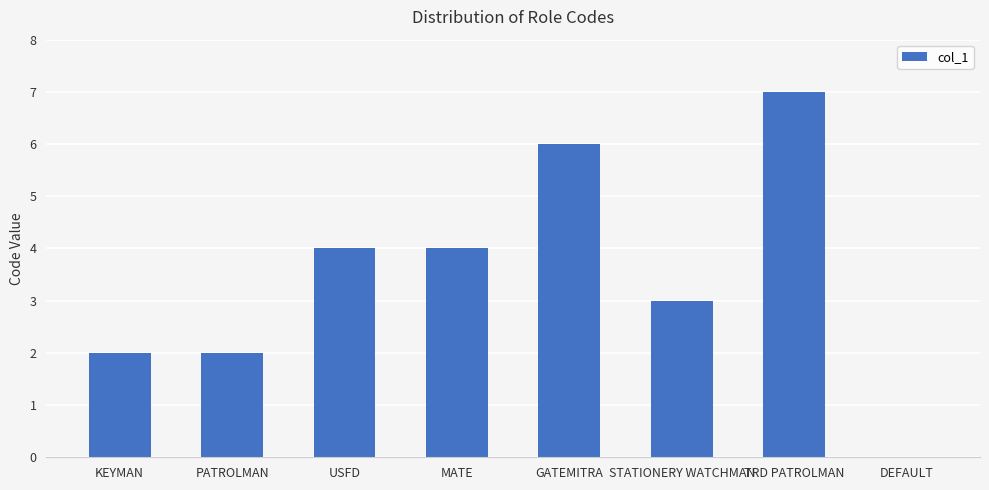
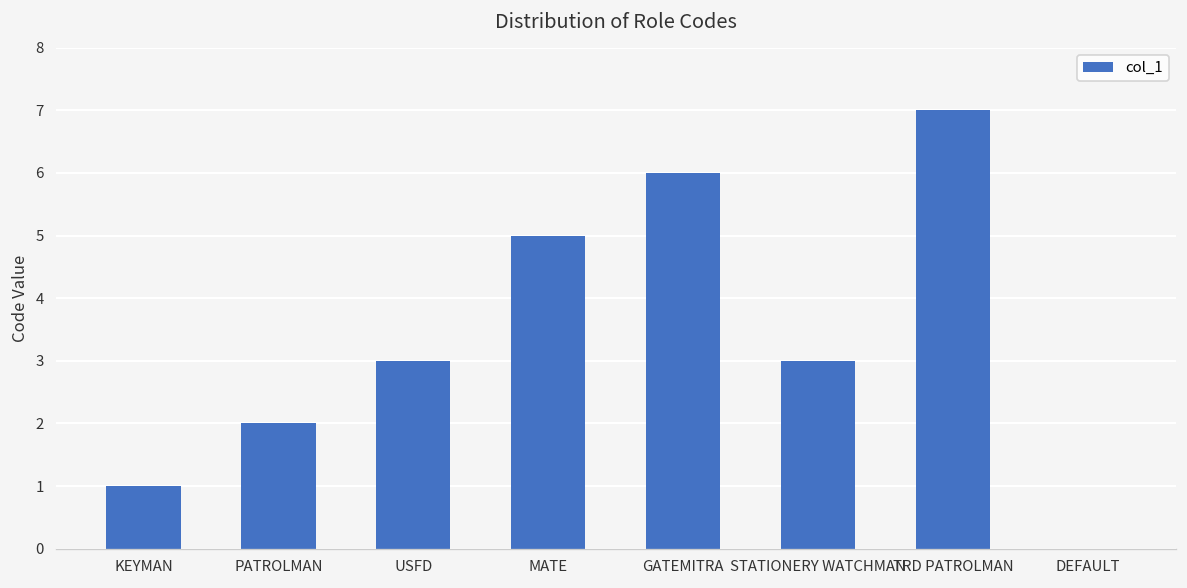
  {
-   "KEYMAN": 2,
+   "KEYMAN": 1,
    "PATROLMAN": 2,
-   "USFD": 4,
-   "MATE": 4,
+   "USFD": 3,
+   "MATE": 5,
    "GATEMITRA": 6,
    "STATIONERY WATCHMAN": 3,
    "TRD PATROLMAN": 7,
    "DEFAULT": 0
  }
